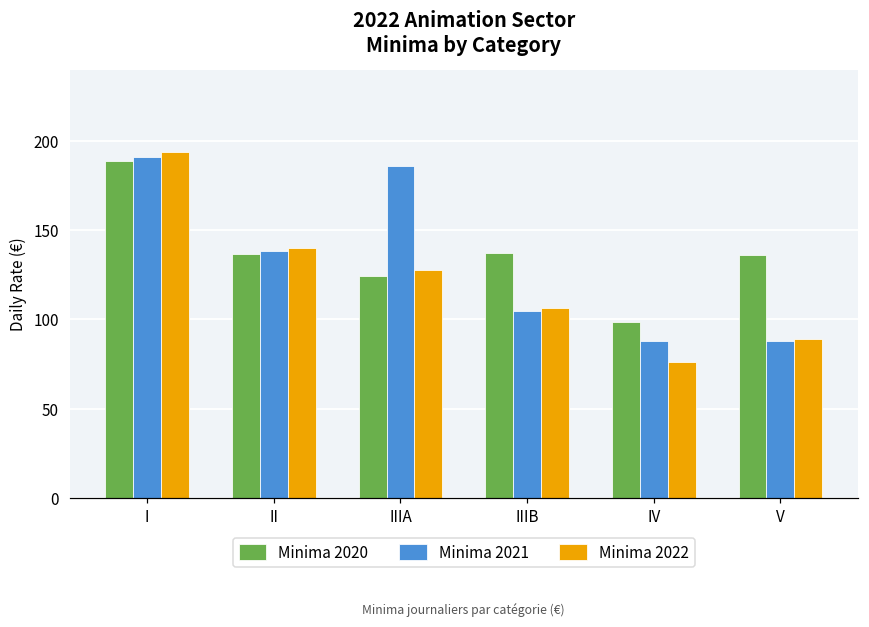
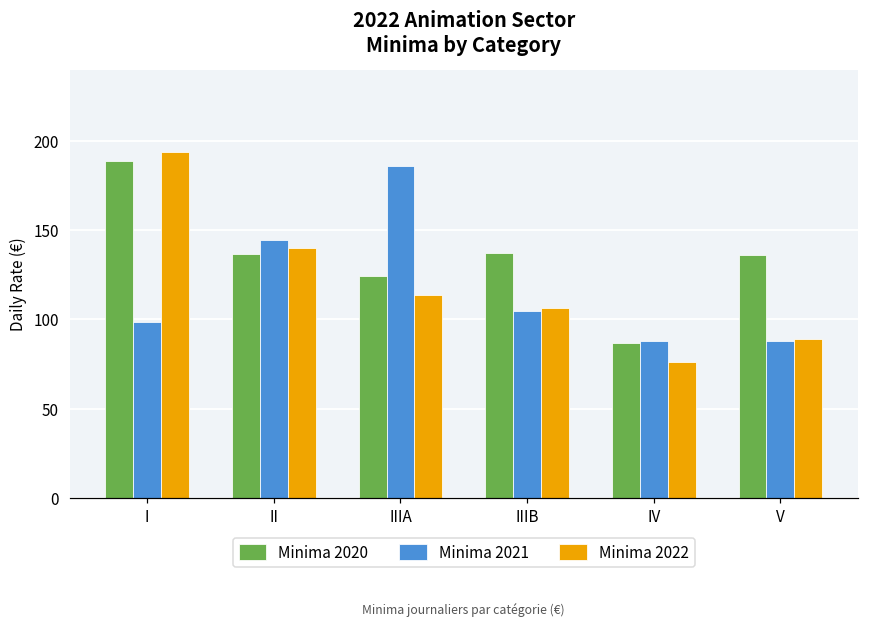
  {
    "Minima 2020": {
      "I": 189,
      "II": 137,
      "IIIA": 124,
      "IIIB": 137,
-     "IV": 98,
+     "IV": 87,
      "V": 136
    },
    "Minima 2021": {
-     "I": 191,
-     "II": 138,
+     "I": 99,
+     "II": 145,
      "IIIA": 186,
      "IIIB": 105,
      "IV": 88,
      "V": 88
    },
    "Minima 2022": {
      "I": 194,
      "II": 140,
-     "IIIA": 128,
+     "IIIA": 114,
      "IIIB": 107,
      "IV": 76,
      "V": 89
    }
  }
